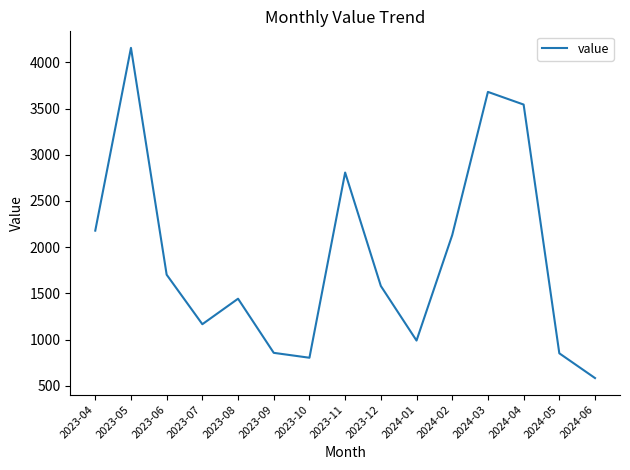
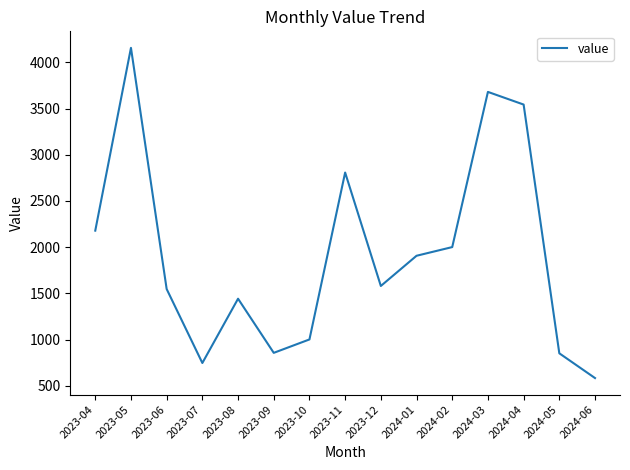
  {
    "2023-04": 2200,
    "2023-05": 4200,
-   "2023-06": 1700,
-   "2023-07": 1200,
+   "2023-06": 1500,
+   "2023-07": 700,
    "2023-08": 1400,
    "2023-09": 900,
-   "2023-10": 800,
+   "2023-10": 1000,
    "2023-11": 2800,
    "2023-12": 1600,
-   "2024-01": 1000,
-   "2024-02": 2100,
+   "2024-01": 1900,
+   "2024-02": 2000,
    "2024-03": 3700,
    "2024-04": 3500,
    "2024-05": 900,
    "2024-06": 600
  }
